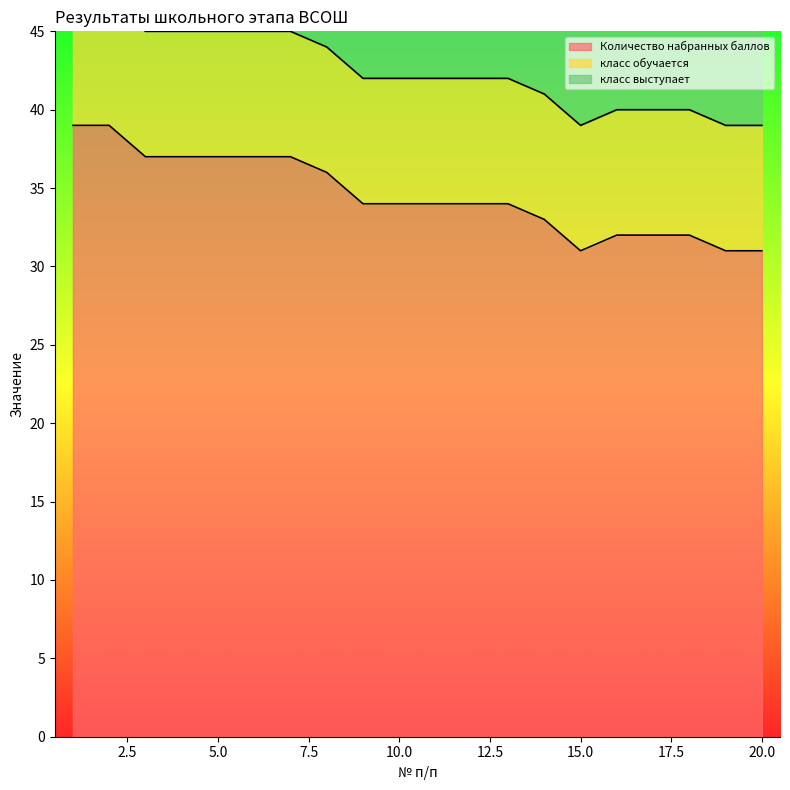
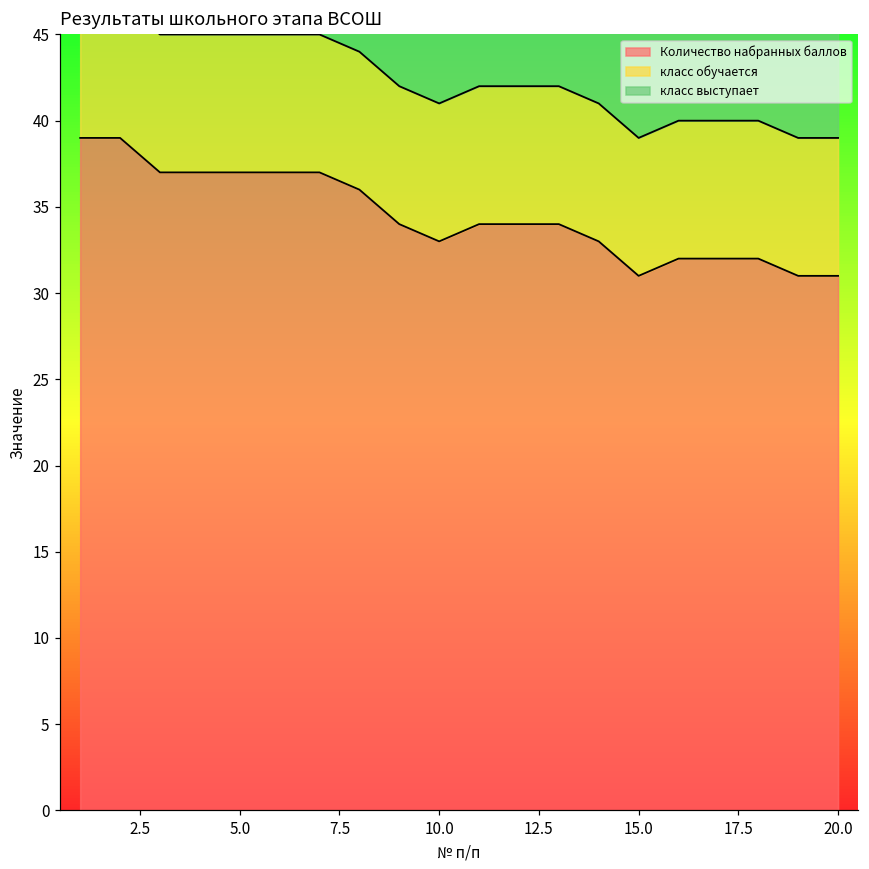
  {
    "Количество набранных баллов": {
      "5.0": 37,
-     "10.0": 34,
+     "10.0": 33,
      "15.0": 31,
      "20.0": 31
    },
    "класс обучается": {
      "5.0": 8,
      "10.0": 8,
      "15.0": 8,
      "20.0": 8
    }
  }
